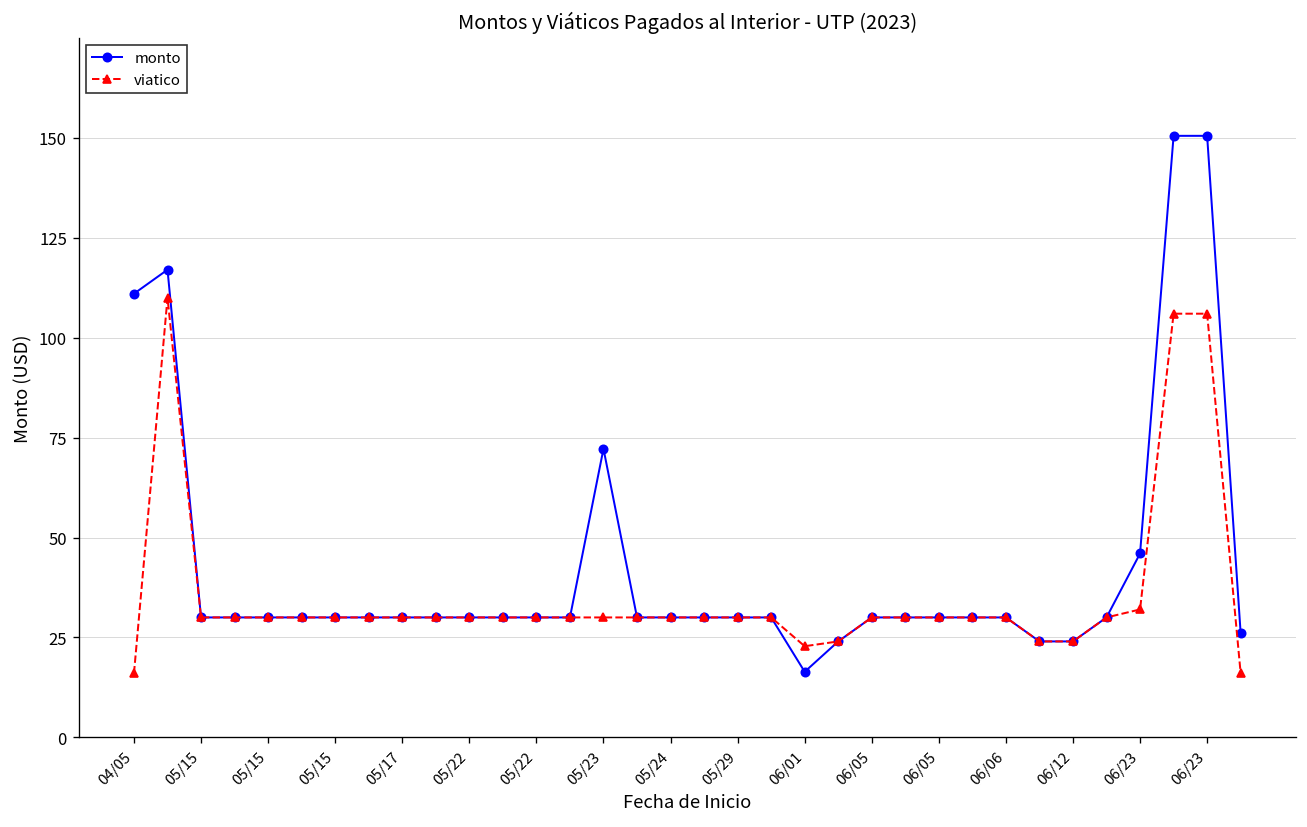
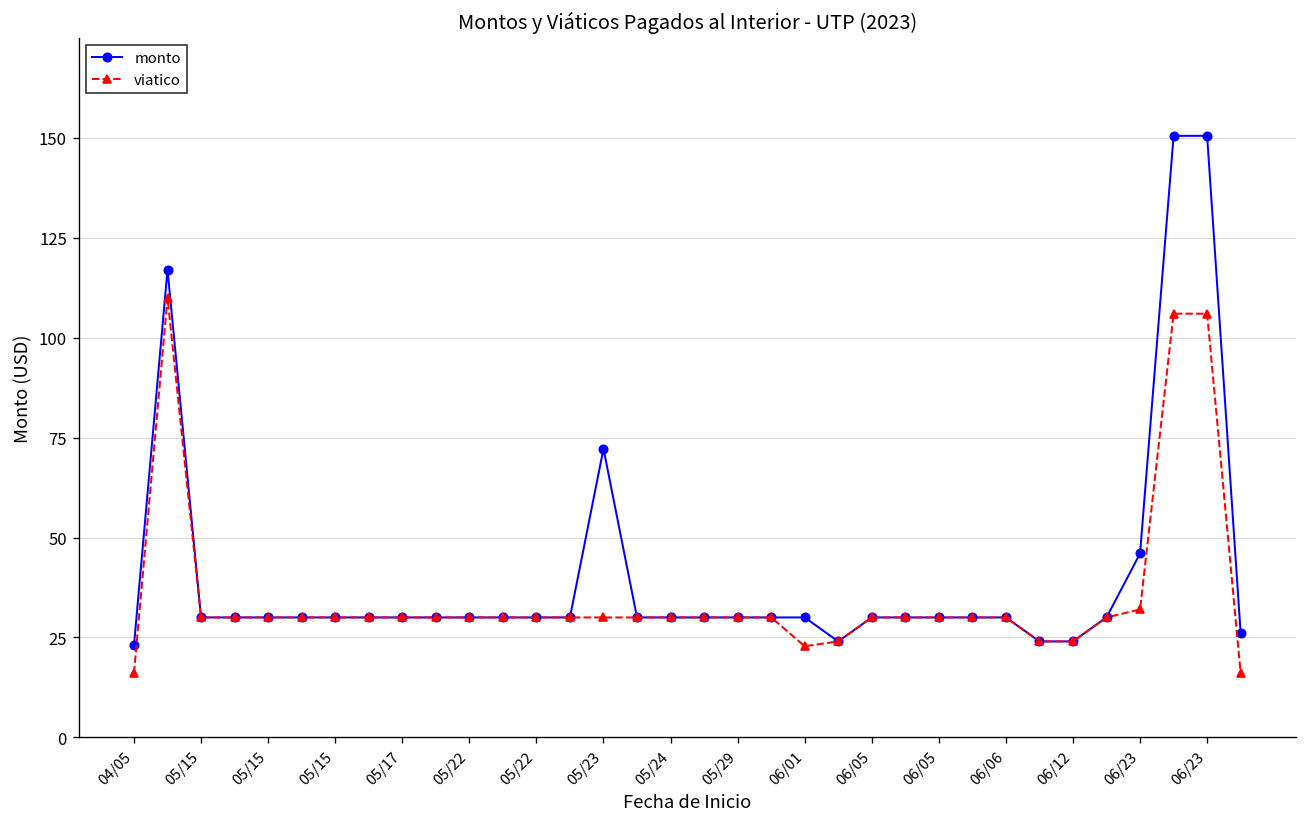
  {
    "monto": {
-     "04/05": 111,
+     "04/05": 23,
      "05/23": 72,
-     "06/01": 16
+     "06/01": 30
    },
    "viatico": {
      "04/05": 16,
      "05/23": 30,
      "06/01": 23
    }
  }
